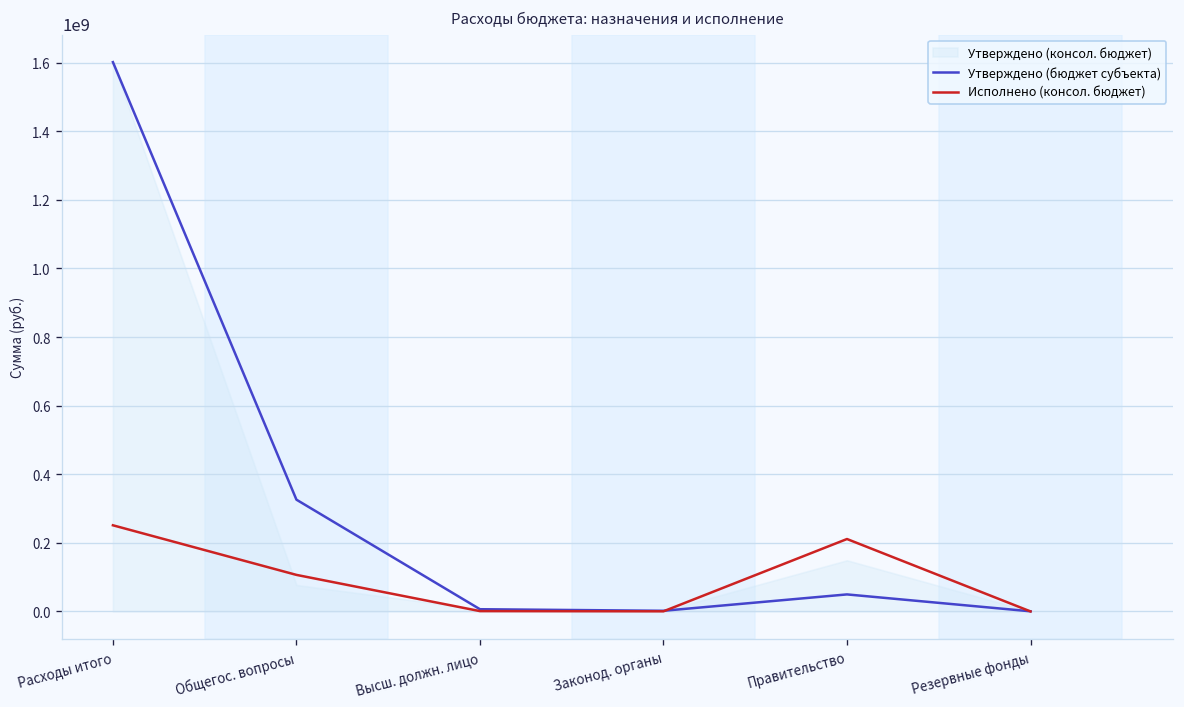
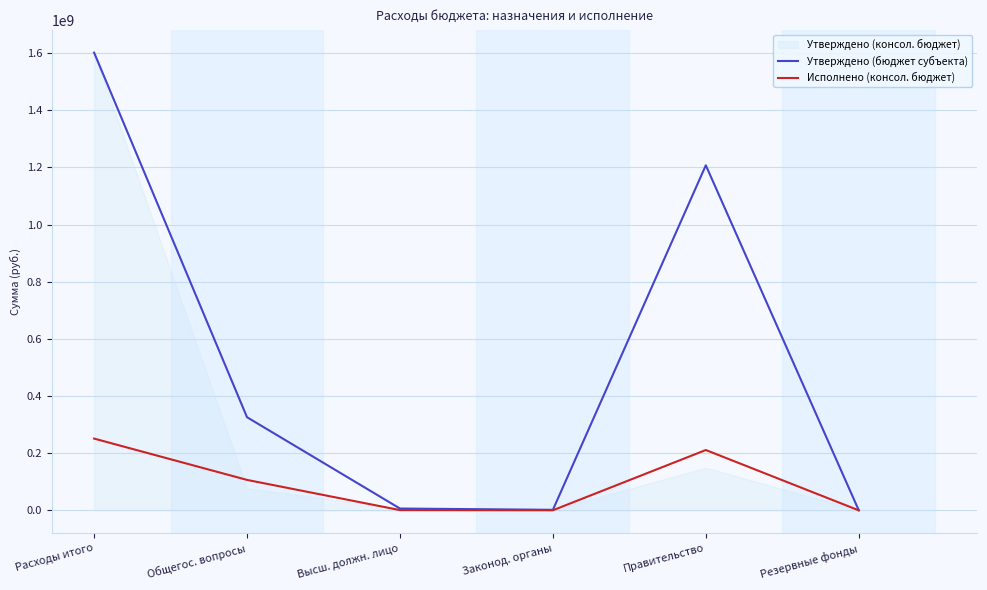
  {
    "Утверждено (бюджет субъекта)": {
      "Общегос. вопросы": 330000000,
-     "Правительство": 50000000
+     "Правительство": 1210000000
    },
    "Утверждено (консол. бюджет)": {
      "Общегос. вопросы": 80000000,
      "Правительство": 150000000
    },
    "Исполнено (консол. бюджет)": {
      "Расходы итого": 250000000,
      "Общегос. вопросы": 110000000,
      "Правительство": 210000000
    }
  }
